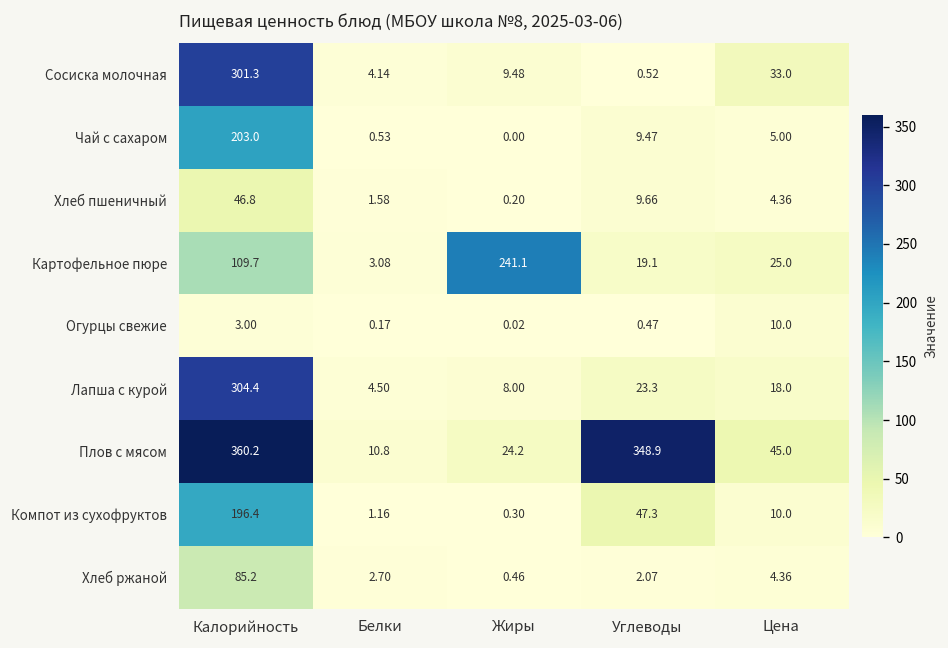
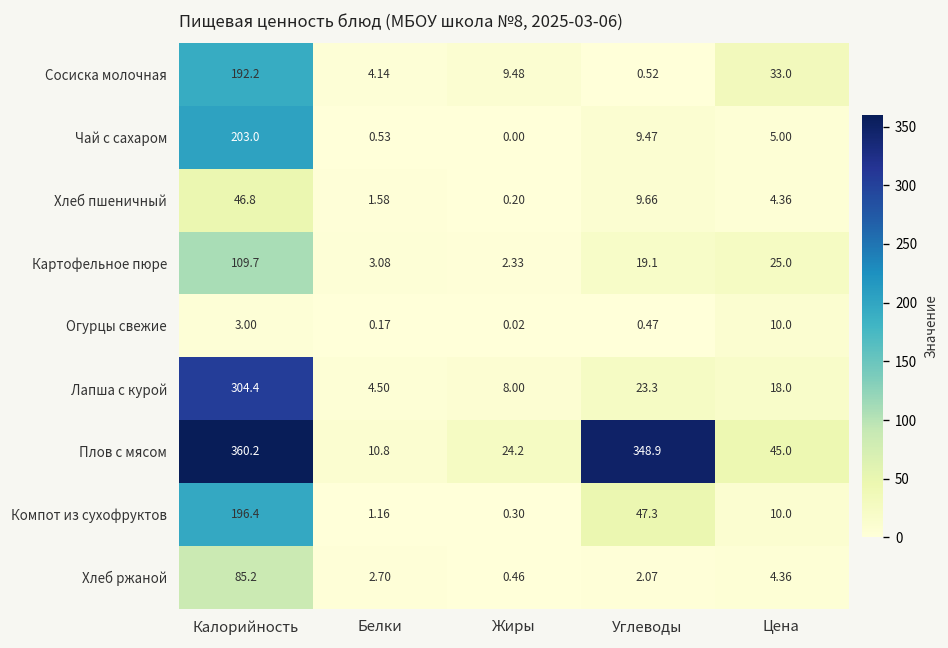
  {
    "Сосиска молочная": {
-     "Калорийность": 301.3,
+     "Калорийность": 192.2,
      "Белки": 4.14,
      "Жиры": 9.48,
      "Углеводы": 0.52,
      "Цена": 33.0
    },
    "Чай с сахаром": {
      "Калорийность": 203.0,
      "Белки": 0.53,
      "Жиры": 0.00,
      "Углеводы": 9.47,
      "Цена": 5.00
    },
    "Хлеб пшеничный": {
      "Калорийность": 46.8,
      "Белки": 1.58,
      "Жиры": 0.20,
      "Углеводы": 9.66,
      "Цена": 4.36
    },
    "Картофельное пюре": {
      "Калорийность": 109.7,
      "Белки": 3.08,
-     "Жиры": 241.1,
+     "Жиры": 2.33,
      "Углеводы": 19.1,
      "Цена": 25.0
    },
    "Огурцы свежие": {
      "Калорийность": 3.00,
      "Белки": 0.17,
      "Жиры": 0.02,
      "Углеводы": 0.47,
      "Цена": 10.0
    },
    "Лапша с курой": {
      "Калорийность": 304.4,
      "Белки": 4.50,
      "Жиры": 8.00,
      "Углеводы": 23.3,
      "Цена": 18.0
    },
    "Плов с мясом": {
      "Калорийность": 360.2,
      "Белки": 10.8,
      "Жиры": 24.2,
      "Углеводы": 348.9,
      "Цена": 45.0
    },
    "Компот из сухофруктов": {
      "Калорийность": 196.4,
      "Белки": 1.16,
      "Жиры": 0.30,
      "Углеводы": 47.3,
      "Цена": 10.0
    },
    "Хлеб ржаной": {
      "Калорийность": 85.2,
      "Белки": 2.70,
      "Жиры": 0.46,
      "Углеводы": 2.07,
      "Цена": 4.36
    }
  }
